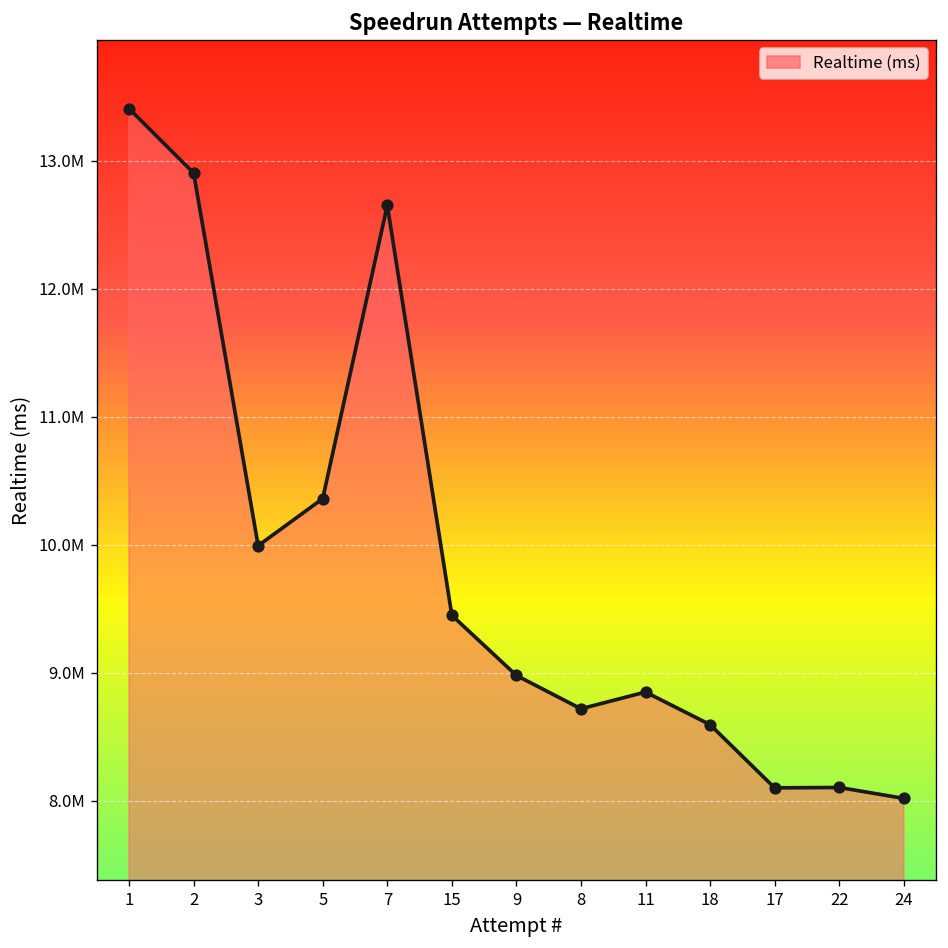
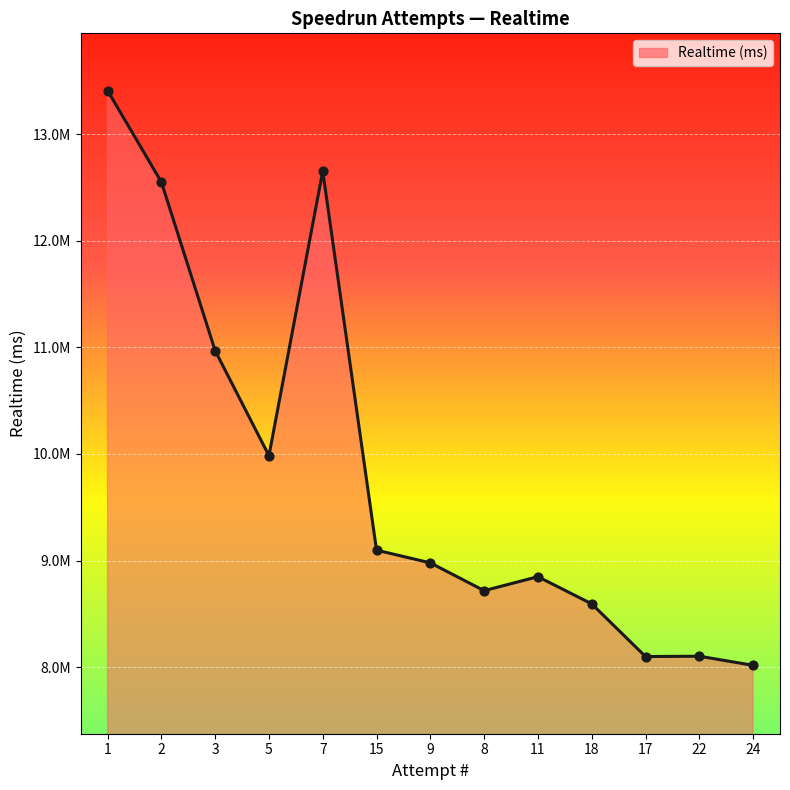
  {
    "1": 13410000,
-   "2": 12900000,
-   "3": 9990000,
-   "5": 10360000,
+   "2": 12550000,
+   "3": 10970000,
+   "5": 9980000,
    "7": 12650000,
-   "15": 9450000,
+   "15": 9100000,
    "9": 8980000,
    "8": 8720000,
    "11": 8850000,
    "18": 8590000,
    "17": 8100000,
    "22": 8100000,
    "24": 8020000
  }
